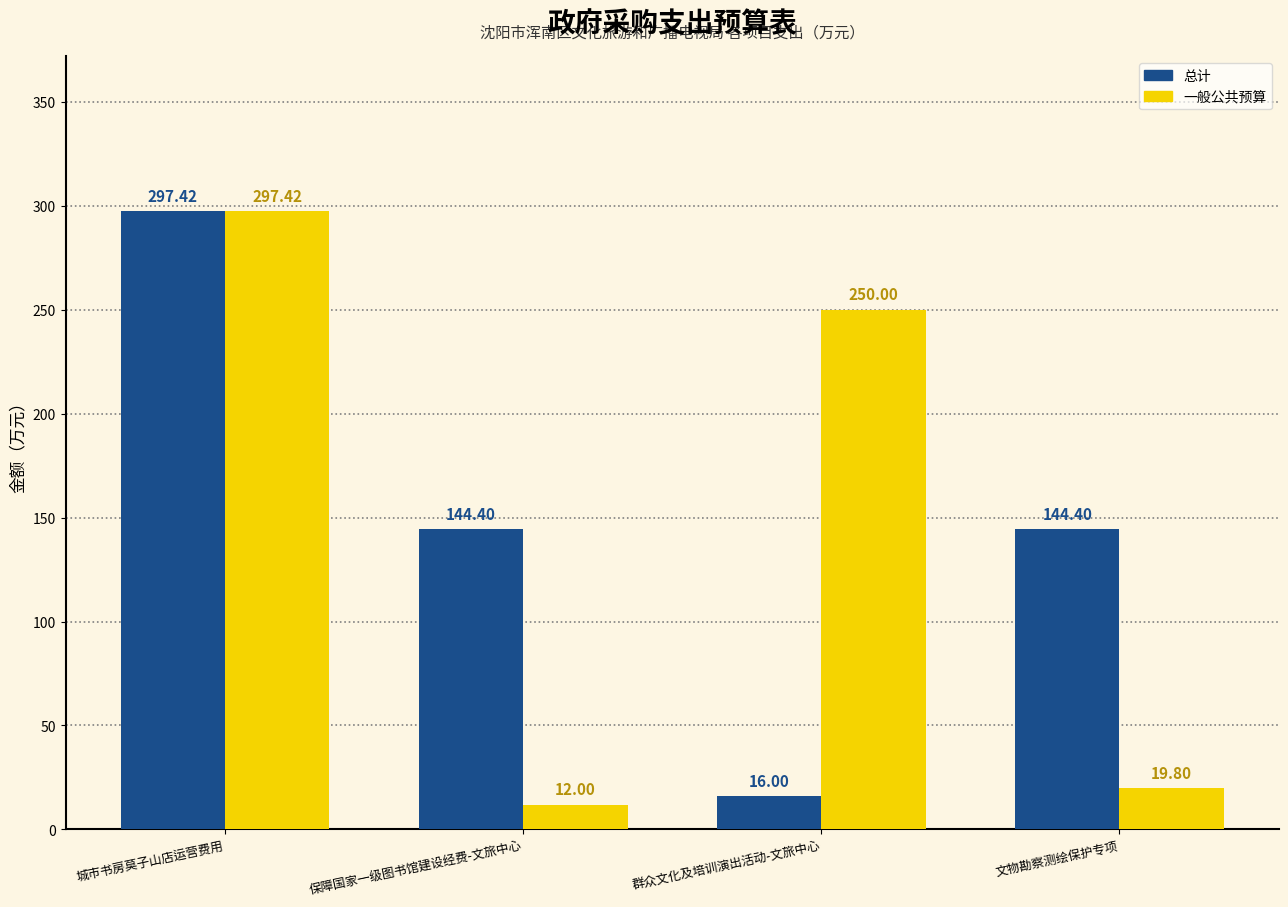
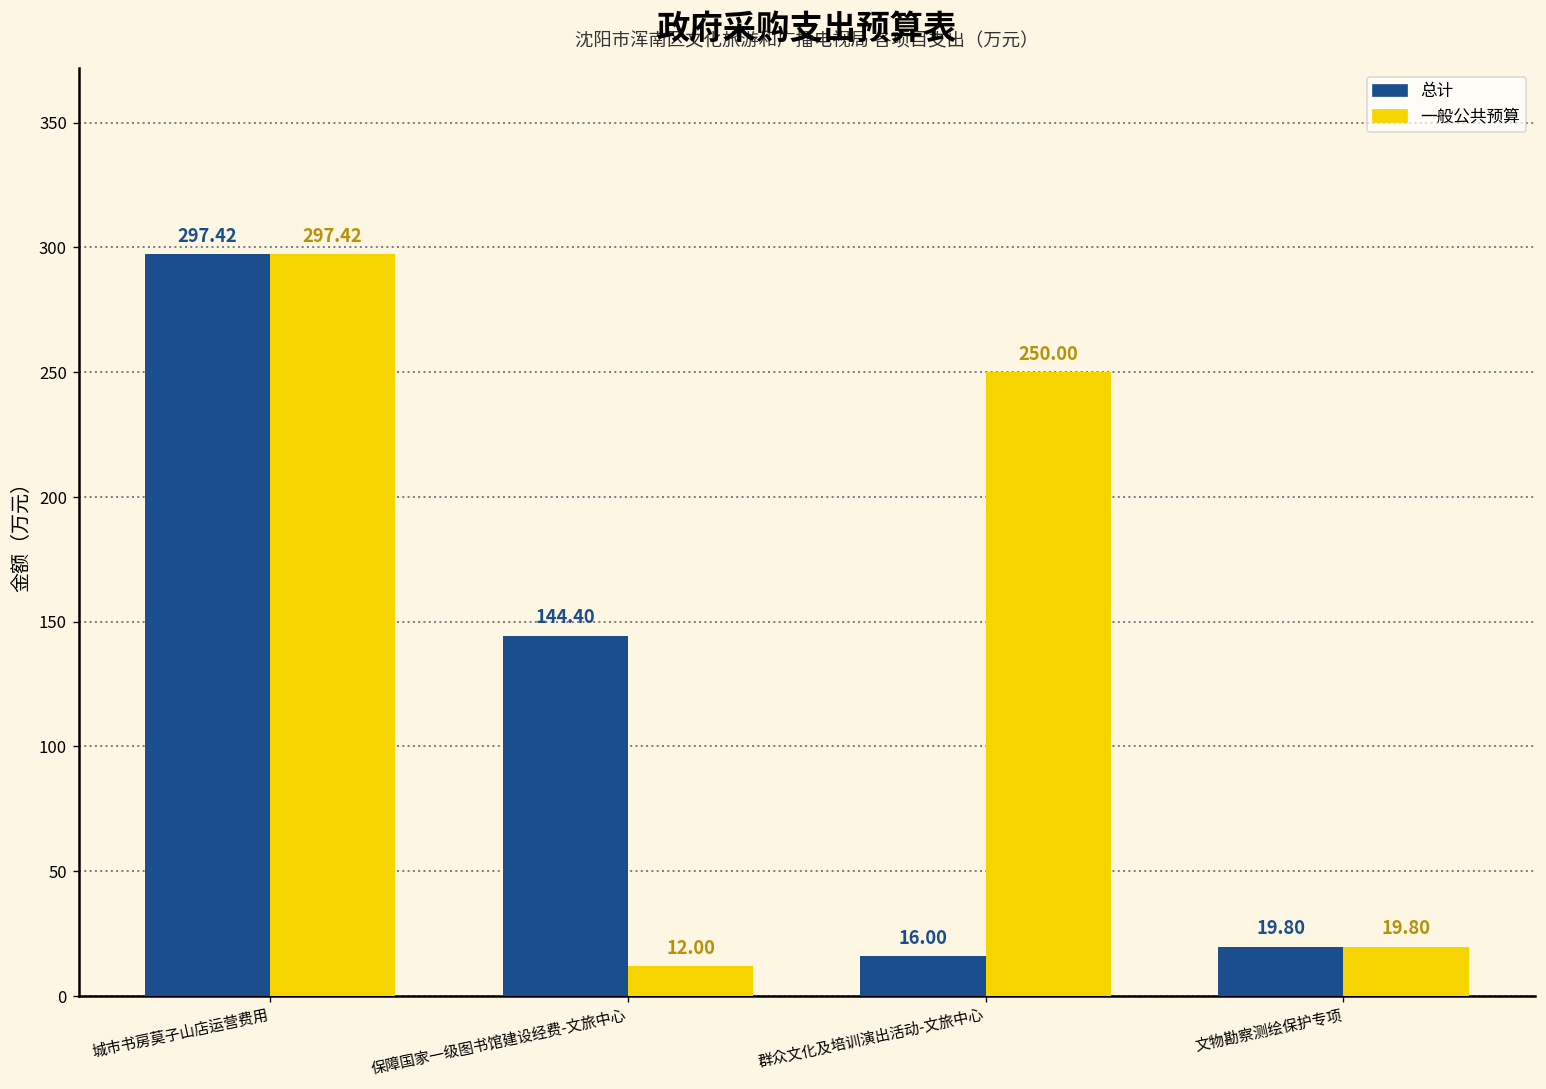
  {
    "总计": {
      "城市书房莫子山店运营费用": 297.42,
      "保障国家一级图书馆建设经费-文旅中心": 144.40,
      "群众文化及培训演出活动-文旅中心": 16.00,
-     "文物勘察测绘保护专项": 144.40
+     "文物勘察测绘保护专项": 19.80
    },
    "一般公共预算": {
      "城市书房莫子山店运营费用": 297.42,
      "保障国家一级图书馆建设经费-文旅中心": 12.00,
      "群众文化及培训演出活动-文旅中心": 250.00,
      "文物勘察测绘保护专项": 19.80
    }
  }
